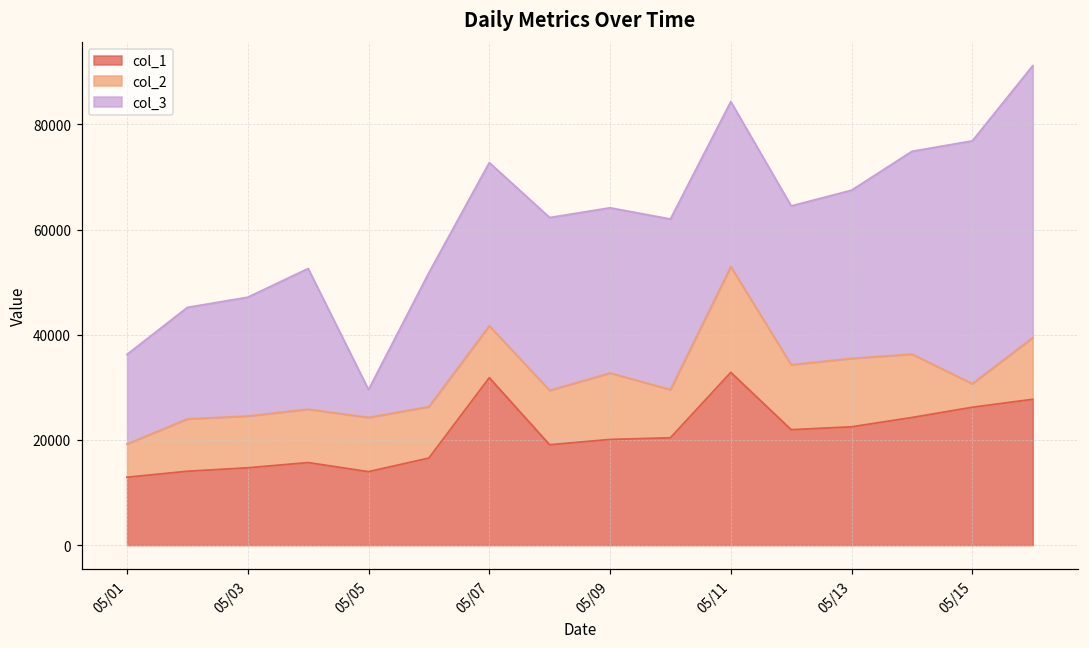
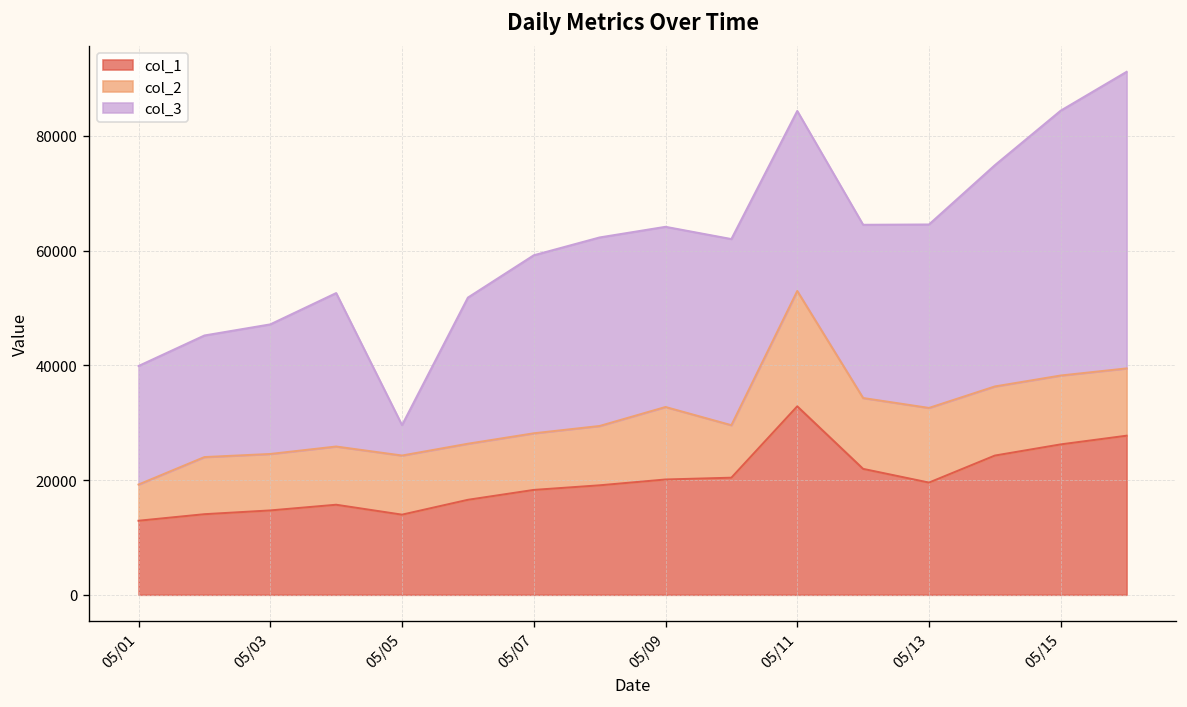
  {
    "col_1": {
      "05/01": 13000,
      "05/03": 15000,
      "05/05": 14000,
-     "05/07": 32000,
+     "05/07": 18000,
      "05/09": 20000,
      "05/11": 33000,
-     "05/13": 22000,
+     "05/13": 20000,
      "05/15": 26000
    },
    "col_2": {
      "05/01": 6000,
      "05/03": 10000,
      "05/05": 10000,
      "05/07": 10000,
      "05/09": 13000,
      "05/11": 20000,
      "05/13": 13000,
-     "05/15": 4000
+     "05/15": 12000
    },
    "col_3": {
-     "05/01": 17000,
+     "05/01": 21000,
      "05/03": 23000,
      "05/05": 5000,
      "05/07": 31000,
      "05/09": 31000,
      "05/11": 31000,
      "05/13": 32000,
      "05/15": 46000
    }
  }
